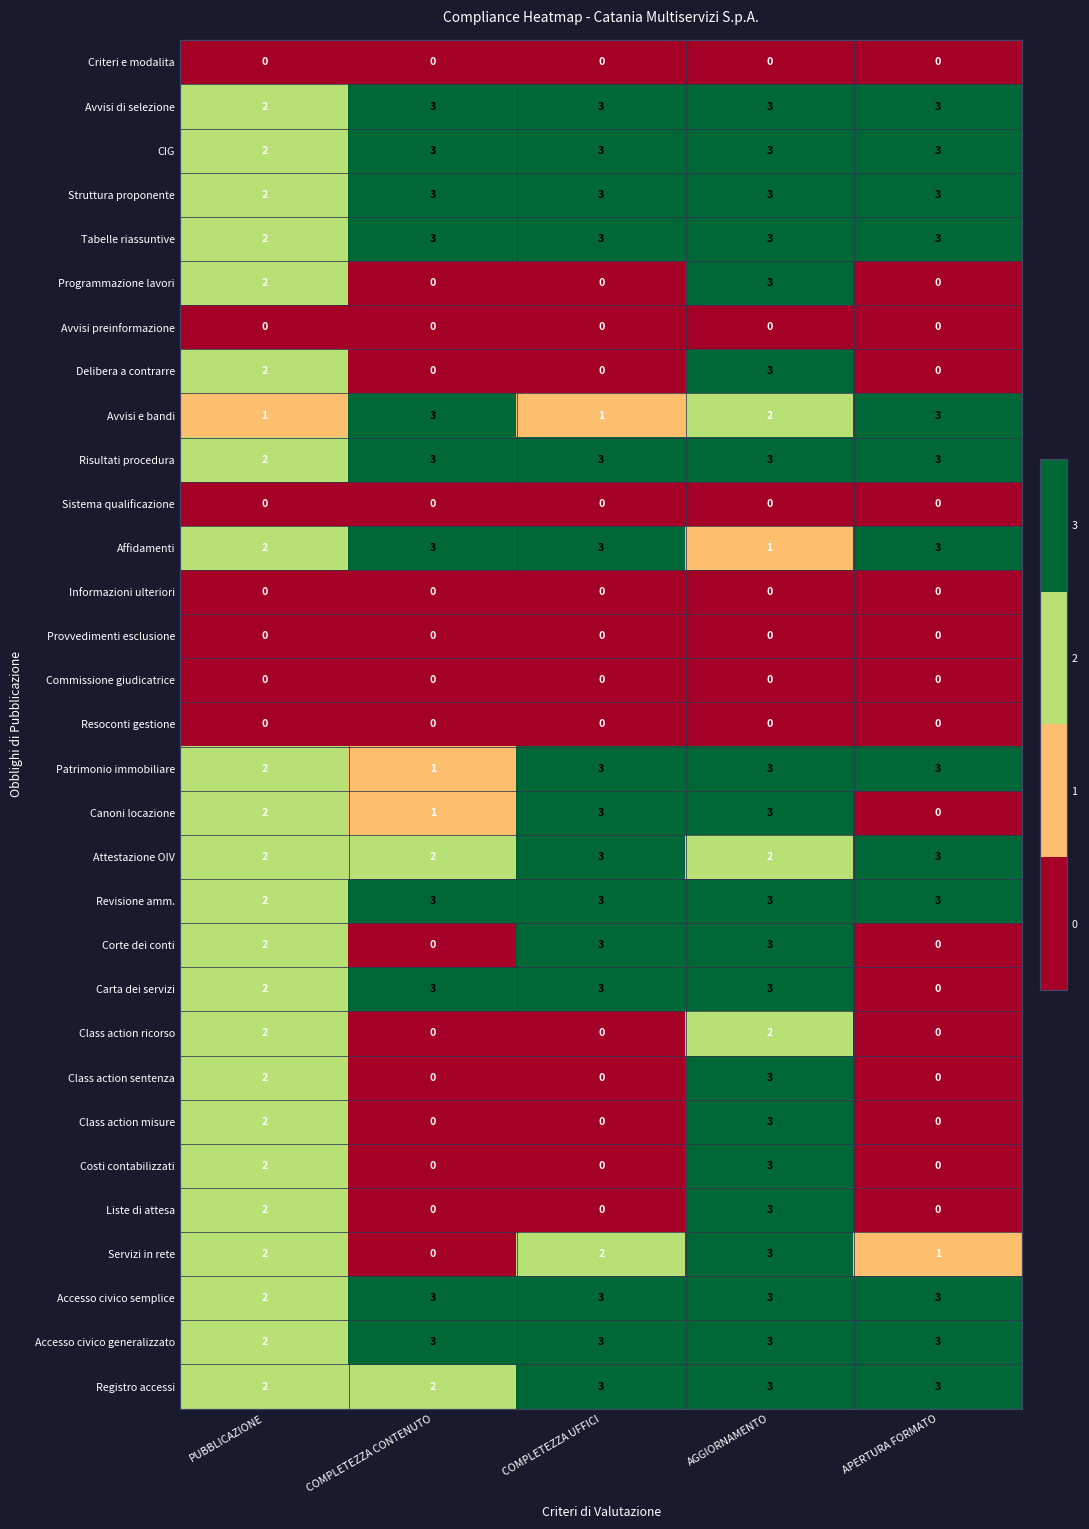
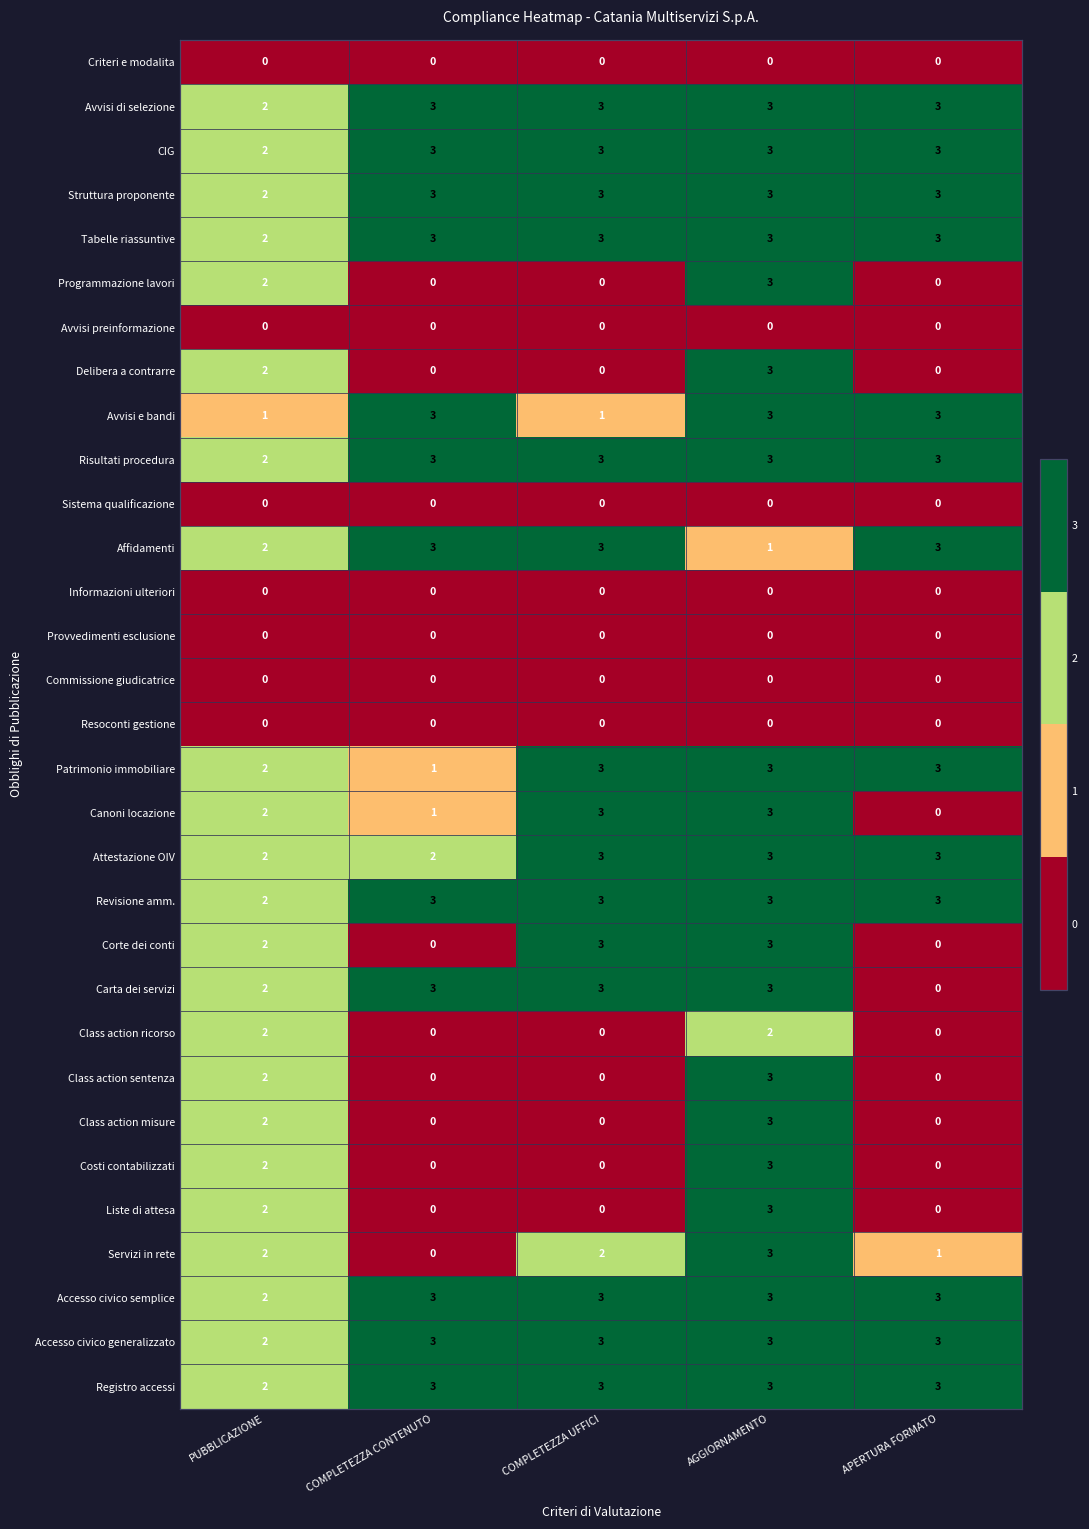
  {
    "Criteri e modalita": {
      "PUBBLICAZIONE": 0,
      "COMPLETEZZA CONTENUTO": 0,
      "COMPLETEZZA UFFICI": 0,
      "AGGIORNAMENTO": 0,
      "APERTURA FORMATO": 0
    },
    "Avvisi di selezione": {
      "PUBBLICAZIONE": 2,
      "COMPLETEZZA CONTENUTO": 3,
      "COMPLETEZZA UFFICI": 3,
      "AGGIORNAMENTO": 3,
      "APERTURA FORMATO": 3
    },
    "CIG": {
      "PUBBLICAZIONE": 2,
      "COMPLETEZZA CONTENUTO": 3,
      "COMPLETEZZA UFFICI": 3,
      "AGGIORNAMENTO": 3,
      "APERTURA FORMATO": 3
    },
    "Struttura proponente": {
      "PUBBLICAZIONE": 2,
      "COMPLETEZZA CONTENUTO": 3,
      "COMPLETEZZA UFFICI": 3,
      "AGGIORNAMENTO": 3,
      "APERTURA FORMATO": 3
    },
    "Tabelle riassuntive": {
      "PUBBLICAZIONE": 2,
      "COMPLETEZZA CONTENUTO": 3,
      "COMPLETEZZA UFFICI": 3,
      "AGGIORNAMENTO": 3,
      "APERTURA FORMATO": 3
    },
    "Programmazione lavori": {
      "PUBBLICAZIONE": 2,
      "COMPLETEZZA CONTENUTO": 0,
      "COMPLETEZZA UFFICI": 0,
      "AGGIORNAMENTO": 3,
      "APERTURA FORMATO": 0
    },
    "Avvisi preinformazione": {
      "PUBBLICAZIONE": 0,
      "COMPLETEZZA CONTENUTO": 0,
      "COMPLETEZZA UFFICI": 0,
      "AGGIORNAMENTO": 0,
      "APERTURA FORMATO": 0
    },
    "Delibera a contrarre": {
      "PUBBLICAZIONE": 2,
      "COMPLETEZZA CONTENUTO": 0,
      "COMPLETEZZA UFFICI": 0,
      "AGGIORNAMENTO": 3,
      "APERTURA FORMATO": 0
    },
    "Avvisi e bandi": {
      "PUBBLICAZIONE": 1,
      "COMPLETEZZA CONTENUTO": 3,
      "COMPLETEZZA UFFICI": 1,
-     "AGGIORNAMENTO": 2,
+     "AGGIORNAMENTO": 3,
      "APERTURA FORMATO": 3
    },
    "Risultati procedura": {
      "PUBBLICAZIONE": 2,
      "COMPLETEZZA CONTENUTO": 3,
      "COMPLETEZZA UFFICI": 3,
      "AGGIORNAMENTO": 3,
      "APERTURA FORMATO": 3
    },
    "Sistema qualificazione": {
      "PUBBLICAZIONE": 0,
      "COMPLETEZZA CONTENUTO": 0,
      "COMPLETEZZA UFFICI": 0,
      "AGGIORNAMENTO": 0,
      "APERTURA FORMATO": 0
    },
    "Affidamenti": {
      "PUBBLICAZIONE": 2,
      "COMPLETEZZA CONTENUTO": 3,
      "COMPLETEZZA UFFICI": 3,
      "AGGIORNAMENTO": 1,
      "APERTURA FORMATO": 3
    },
    "Informazioni ulteriori": {
      "PUBBLICAZIONE": 0,
      "COMPLETEZZA CONTENUTO": 0,
      "COMPLETEZZA UFFICI": 0,
      "AGGIORNAMENTO": 0,
      "APERTURA FORMATO": 0
    },
    "Provvedimenti esclusione": {
      "PUBBLICAZIONE": 0,
      "COMPLETEZZA CONTENUTO": 0,
      "COMPLETEZZA UFFICI": 0,
      "AGGIORNAMENTO": 0,
      "APERTURA FORMATO": 0
    },
    "Commissione giudicatrice": {
      "PUBBLICAZIONE": 0,
      "COMPLETEZZA CONTENUTO": 0,
      "COMPLETEZZA UFFICI": 0,
      "AGGIORNAMENTO": 0,
      "APERTURA FORMATO": 0
    },
    "Resoconti gestione": {
      "PUBBLICAZIONE": 0,
      "COMPLETEZZA CONTENUTO": 0,
      "COMPLETEZZA UFFICI": 0,
      "AGGIORNAMENTO": 0,
      "APERTURA FORMATO": 0
    },
    "Patrimonio immobiliare": {
      "PUBBLICAZIONE": 2,
      "COMPLETEZZA CONTENUTO": 1,
      "COMPLETEZZA UFFICI": 3,
      "AGGIORNAMENTO": 3,
      "APERTURA FORMATO": 3
    },
    "Canoni locazione": {
      "PUBBLICAZIONE": 2,
      "COMPLETEZZA CONTENUTO": 1,
      "COMPLETEZZA UFFICI": 3,
      "AGGIORNAMENTO": 3,
      "APERTURA FORMATO": 0
    },
    "Attestazione OIV": {
      "PUBBLICAZIONE": 2,
      "COMPLETEZZA CONTENUTO": 2,
      "COMPLETEZZA UFFICI": 3,
-     "AGGIORNAMENTO": 2,
+     "AGGIORNAMENTO": 3,
      "APERTURA FORMATO": 3
    },
    "Revisione amm.": {
      "PUBBLICAZIONE": 2,
      "COMPLETEZZA CONTENUTO": 3,
      "COMPLETEZZA UFFICI": 3,
      "AGGIORNAMENTO": 3,
      "APERTURA FORMATO": 3
    },
    "Corte dei conti": {
      "PUBBLICAZIONE": 2,
      "COMPLETEZZA CONTENUTO": 0,
      "COMPLETEZZA UFFICI": 3,
      "AGGIORNAMENTO": 3,
      "APERTURA FORMATO": 0
    },
    "Carta dei servizi": {
      "PUBBLICAZIONE": 2,
      "COMPLETEZZA CONTENUTO": 3,
      "COMPLETEZZA UFFICI": 3,
      "AGGIORNAMENTO": 3,
      "APERTURA FORMATO": 0
    },
    "Class action ricorso": {
      "PUBBLICAZIONE": 2,
      "COMPLETEZZA CONTENUTO": 0,
      "COMPLETEZZA UFFICI": 0,
      "AGGIORNAMENTO": 2,
      "APERTURA FORMATO": 0
    },
    "Class action sentenza": {
      "PUBBLICAZIONE": 2,
      "COMPLETEZZA CONTENUTO": 0,
      "COMPLETEZZA UFFICI": 0,
      "AGGIORNAMENTO": 3,
      "APERTURA FORMATO": 0
    },
    "Class action misure": {
      "PUBBLICAZIONE": 2,
      "COMPLETEZZA CONTENUTO": 0,
      "COMPLETEZZA UFFICI": 0,
      "AGGIORNAMENTO": 3,
      "APERTURA FORMATO": 0
    },
    "Costi contabilizzati": {
      "PUBBLICAZIONE": 2,
      "COMPLETEZZA CONTENUTO": 0,
      "COMPLETEZZA UFFICI": 0,
      "AGGIORNAMENTO": 3,
      "APERTURA FORMATO": 0
    },
    "Liste di attesa": {
      "PUBBLICAZIONE": 2,
      "COMPLETEZZA CONTENUTO": 0,
      "COMPLETEZZA UFFICI": 0,
      "AGGIORNAMENTO": 3,
      "APERTURA FORMATO": 0
    },
    "Servizi in rete": {
      "PUBBLICAZIONE": 2,
      "COMPLETEZZA CONTENUTO": 0,
      "COMPLETEZZA UFFICI": 2,
      "AGGIORNAMENTO": 3,
      "APERTURA FORMATO": 1
    },
    "Accesso civico semplice": {
      "PUBBLICAZIONE": 2,
      "COMPLETEZZA CONTENUTO": 3,
      "COMPLETEZZA UFFICI": 3,
      "AGGIORNAMENTO": 3,
      "APERTURA FORMATO": 3
    },
    "Accesso civico generalizzato": {
      "PUBBLICAZIONE": 2,
      "COMPLETEZZA CONTENUTO": 3,
      "COMPLETEZZA UFFICI": 3,
      "AGGIORNAMENTO": 3,
      "APERTURA FORMATO": 3
    },
    "Registro accessi": {
      "PUBBLICAZIONE": 2,
-     "COMPLETEZZA CONTENUTO": 2,
+     "COMPLETEZZA CONTENUTO": 3,
      "COMPLETEZZA UFFICI": 3,
      "AGGIORNAMENTO": 3,
      "APERTURA FORMATO": 3
    }
  }
